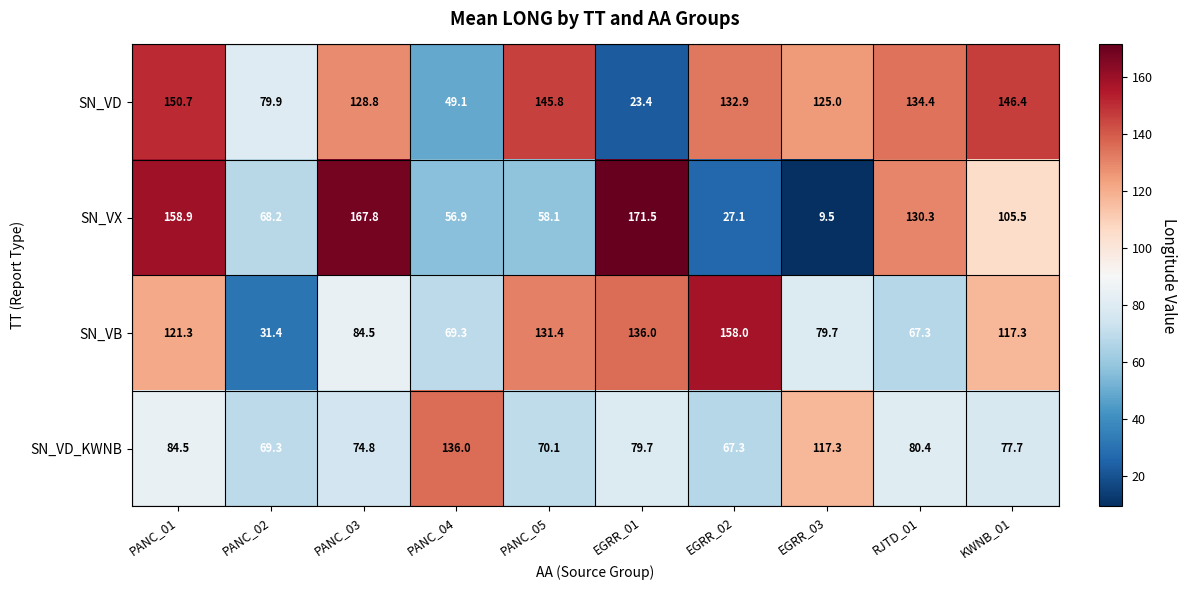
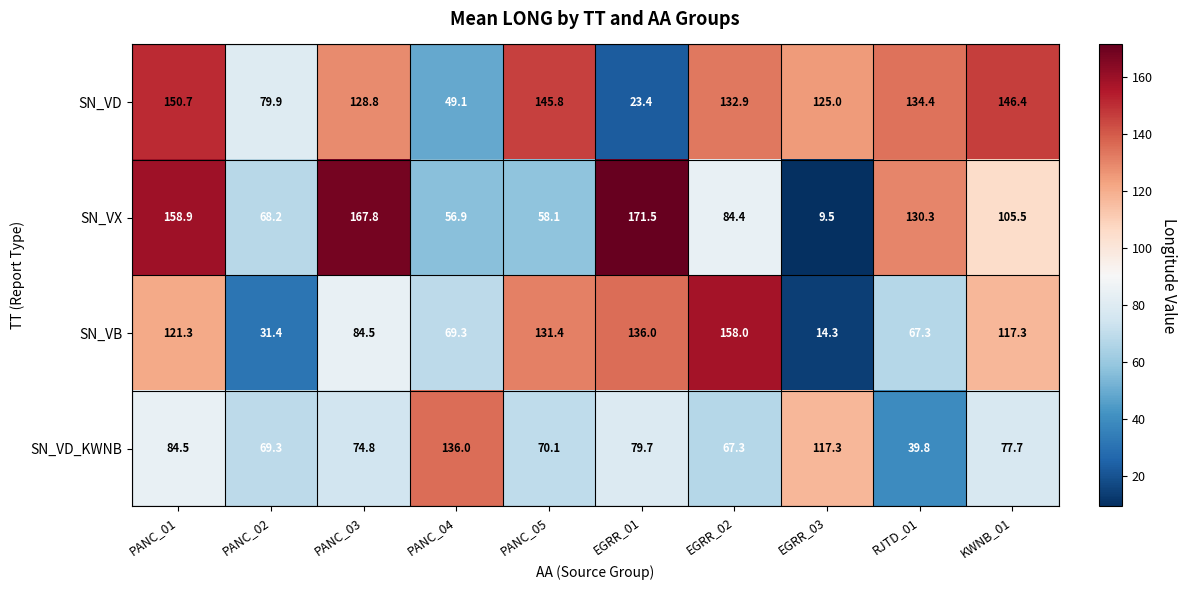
  {
    "SN_VD": {
      "PANC_01": 150.7,
      "PANC_02": 79.9,
      "PANC_03": 128.8,
      "PANC_04": 49.1,
      "PANC_05": 145.8,
      "EGRR_01": 23.4,
      "EGRR_02": 132.9,
      "EGRR_03": 125.0,
      "RJTD_01": 134.4,
      "KWNB_01": 146.4
    },
    "SN_VX": {
      "PANC_01": 158.9,
      "PANC_02": 68.2,
      "PANC_03": 167.8,
      "PANC_04": 56.9,
      "PANC_05": 58.1,
      "EGRR_01": 171.5,
-     "EGRR_02": 27.1,
+     "EGRR_02": 84.4,
      "EGRR_03": 9.5,
      "RJTD_01": 130.3,
      "KWNB_01": 105.5
    },
    "SN_VB": {
      "PANC_01": 121.3,
      "PANC_02": 31.4,
      "PANC_03": 84.5,
      "PANC_04": 69.3,
      "PANC_05": 131.4,
      "EGRR_01": 136.0,
      "EGRR_02": 158.0,
-     "EGRR_03": 79.7,
+     "EGRR_03": 14.3,
      "RJTD_01": 67.3,
      "KWNB_01": 117.3
    },
    "SN_VD_KWNB": {
      "PANC_01": 84.5,
      "PANC_02": 69.3,
      "PANC_03": 74.8,
      "PANC_04": 136.0,
      "PANC_05": 70.1,
      "EGRR_01": 79.7,
      "EGRR_02": 67.3,
      "EGRR_03": 117.3,
-     "RJTD_01": 80.4,
+     "RJTD_01": 39.8,
      "KWNB_01": 77.7
    }
  }
